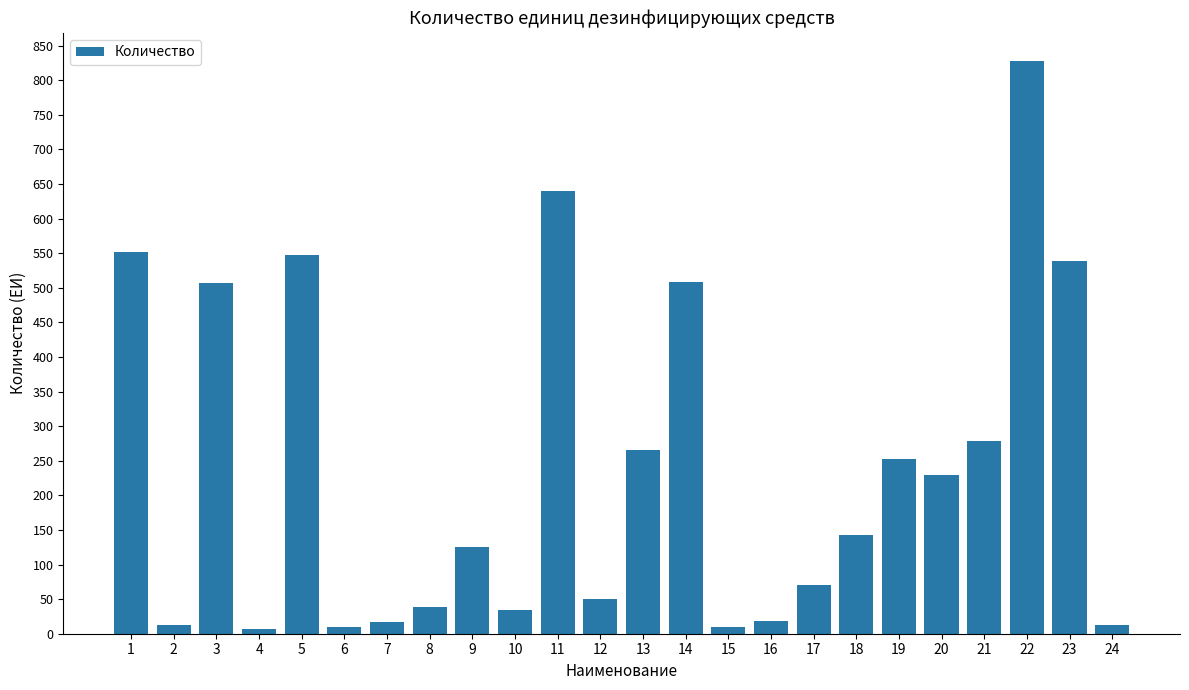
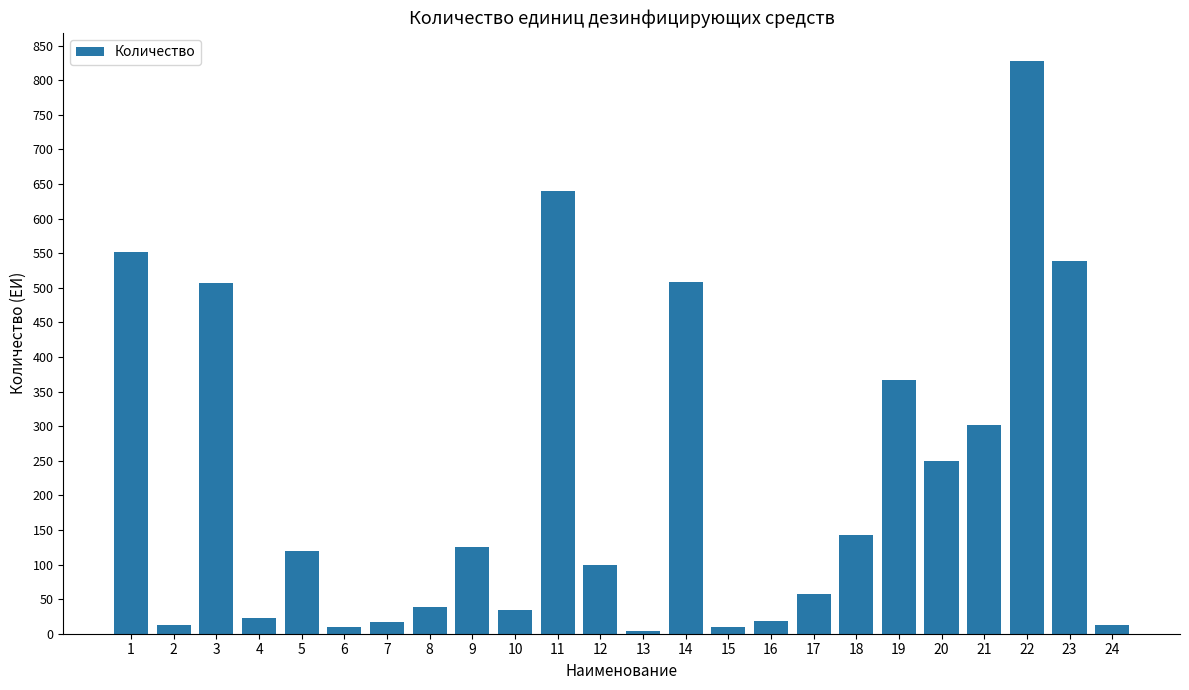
  {
    "1": 550,
    "2": 10,
    "3": 510,
-   "4": 10,
-   "5": 550,
+   "4": 20,
+   "5": 120,
    "6": 10,
    "7": 20,
    "8": 40,
    "9": 130,
    "10": 30,
    "11": 640,
-   "12": 50,
-   "13": 270,
+   "12": 100,
+   "13": 0,
    "14": 510,
    "15": 10,
    "16": 20,
-   "17": 70,
+   "17": 60,
    "18": 140,
-   "19": 250,
-   "20": 230,
-   "21": 280,
+   "19": 370,
+   "20": 250,
+   "21": 300,
    "22": 830,
    "23": 540,
    "24": 10
  }
